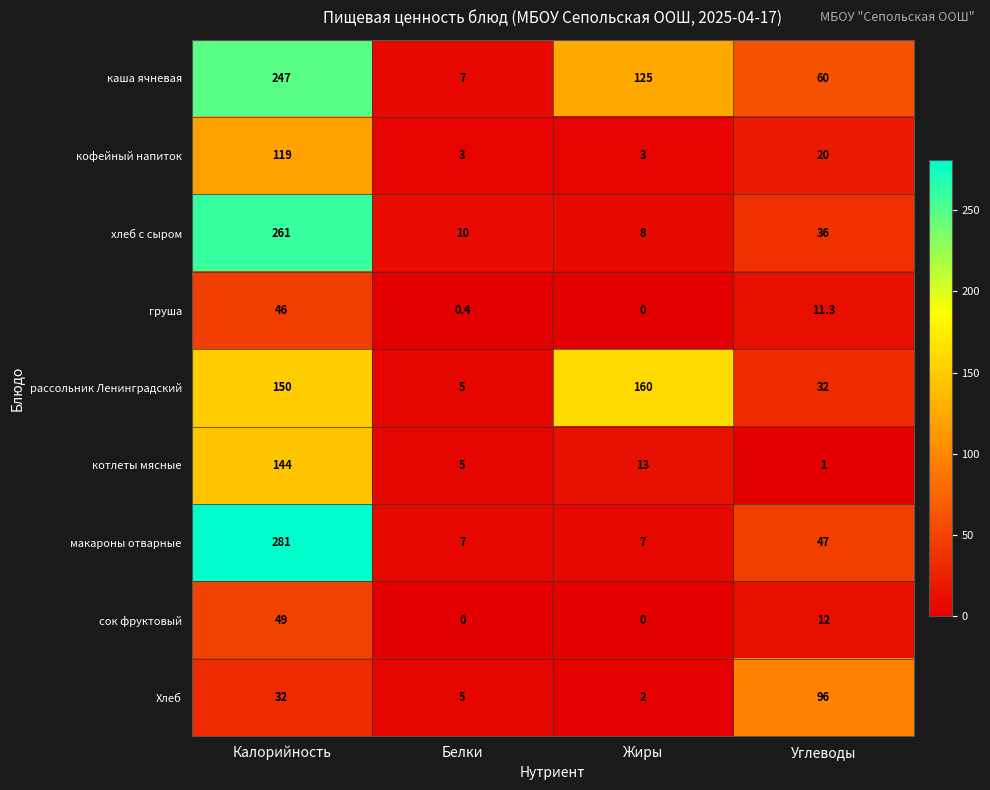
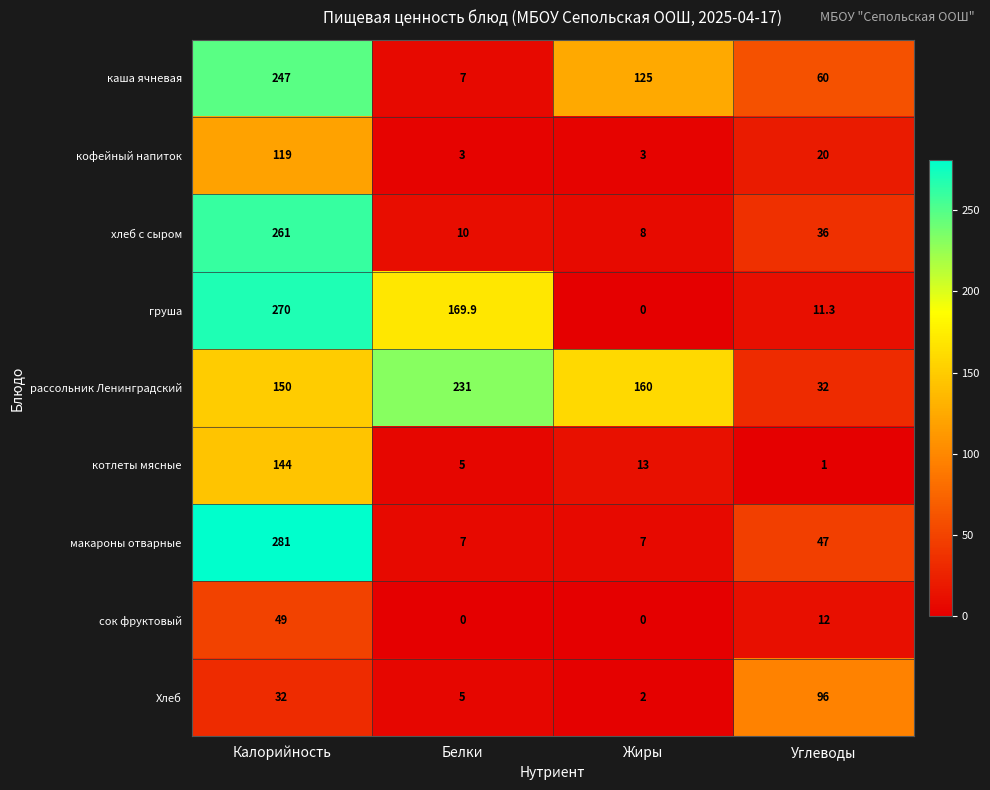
  {
    "каша ячневая": {
      "Калорийность": 247,
      "Белки": 7,
      "Жиры": 125,
      "Углеводы": 60
    },
    "кофейный напиток": {
      "Калорийность": 119,
      "Белки": 3,
      "Жиры": 3,
      "Углеводы": 20
    },
    "хлеб с сыром": {
      "Калорийность": 261,
      "Белки": 10,
      "Жиры": 8,
      "Углеводы": 36
    },
    "груша": {
-     "Калорийность": 46,
-     "Белки": 0.4,
+     "Калорийность": 270,
+     "Белки": 169.9,
      "Жиры": 0,
      "Углеводы": 11.3
    },
    "рассольник Ленинградский": {
      "Калорийность": 150,
-     "Белки": 5,
+     "Белки": 231,
      "Жиры": 160,
      "Углеводы": 32
    },
    "котлеты мясные": {
      "Калорийность": 144,
      "Белки": 5,
      "Жиры": 13,
      "Углеводы": 1
    },
    "макароны отварные": {
      "Калорийность": 281,
      "Белки": 7,
      "Жиры": 7,
      "Углеводы": 47
    },
    "сок фруктовый": {
      "Калорийность": 49,
      "Белки": 0,
      "Жиры": 0,
      "Углеводы": 12
    },
    "Хлеб": {
      "Калорийность": 32,
      "Белки": 5,
      "Жиры": 2,
      "Углеводы": 96
    }
  }
